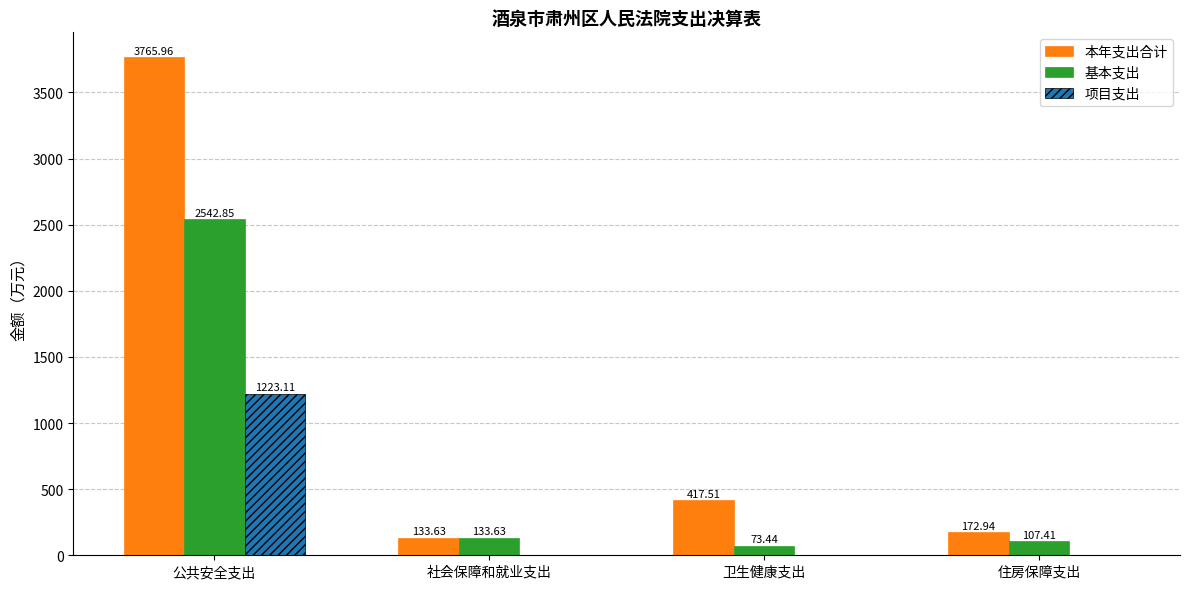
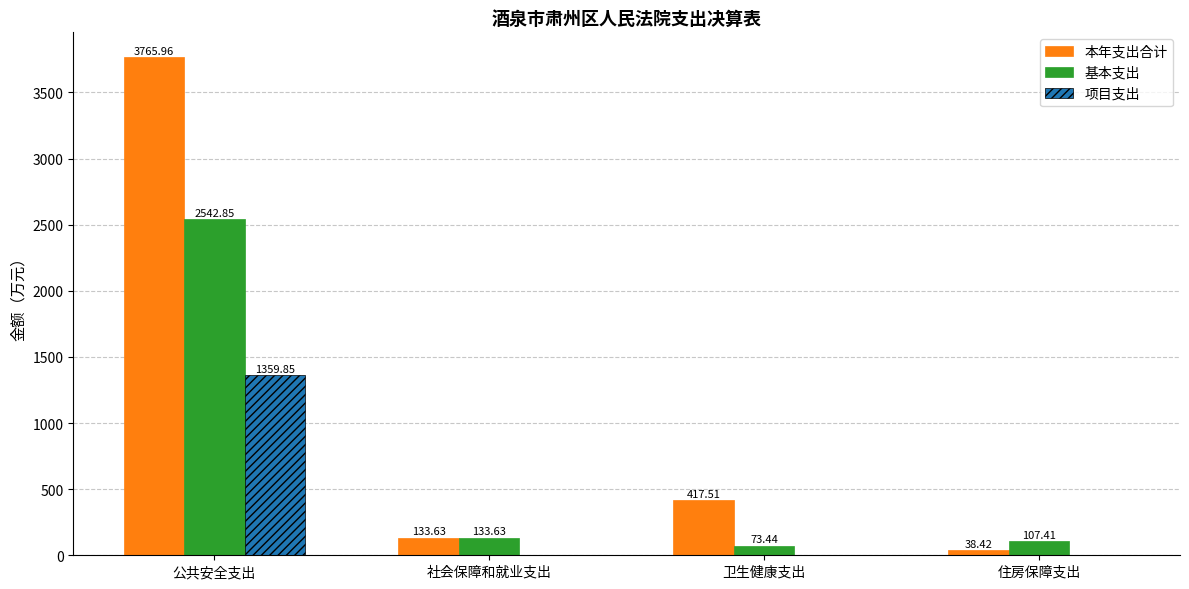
  {
    "本年支出合计": {
      "公共安全支出": 3765.96,
      "社会保障和就业支出": 133.63,
      "卫生健康支出": 417.51,
-     "住房保障支出": 172.94
+     "住房保障支出": 38.42
    },
    "基本支出": {
      "公共安全支出": 2542.85,
      "社会保障和就业支出": 133.63,
      "卫生健康支出": 73.44,
      "住房保障支出": 107.41
    },
    "项目支出": {
-     "公共安全支出": 1223.11
+     "公共安全支出": 1359.85
    }
  }
